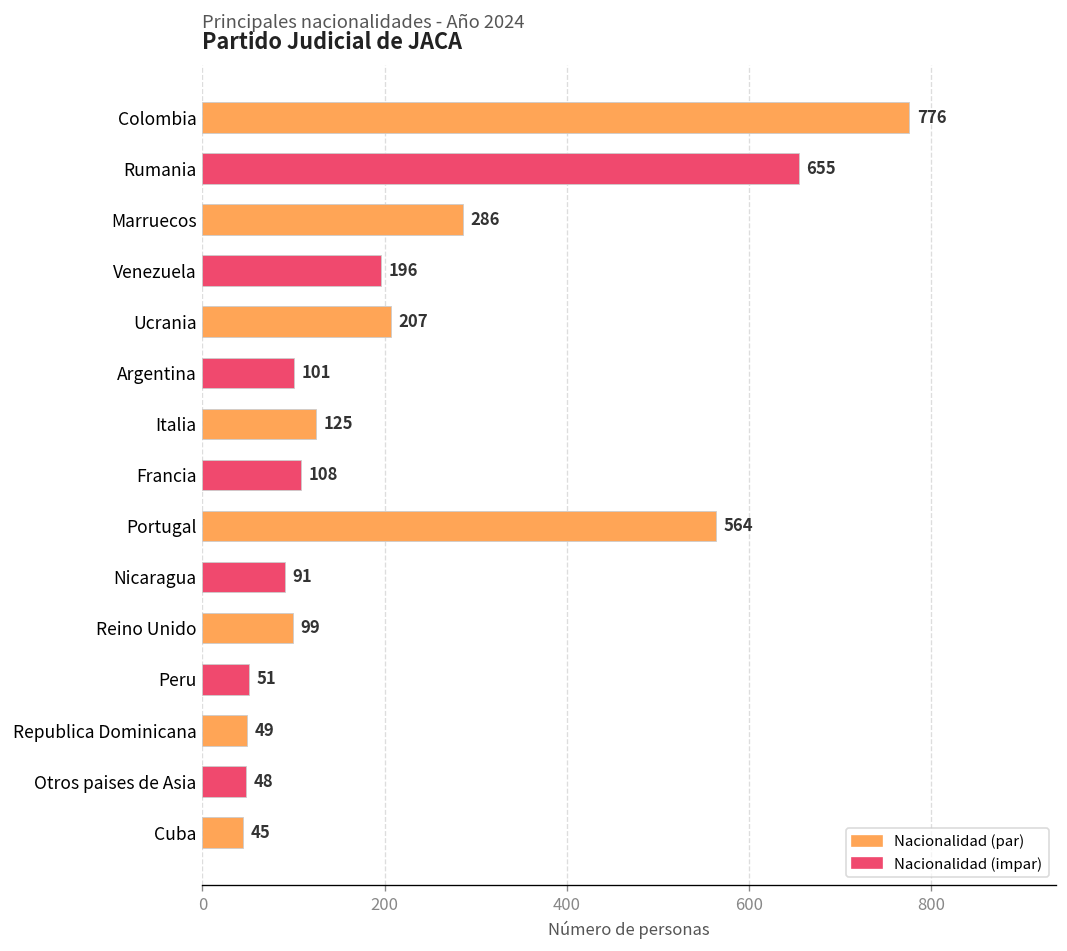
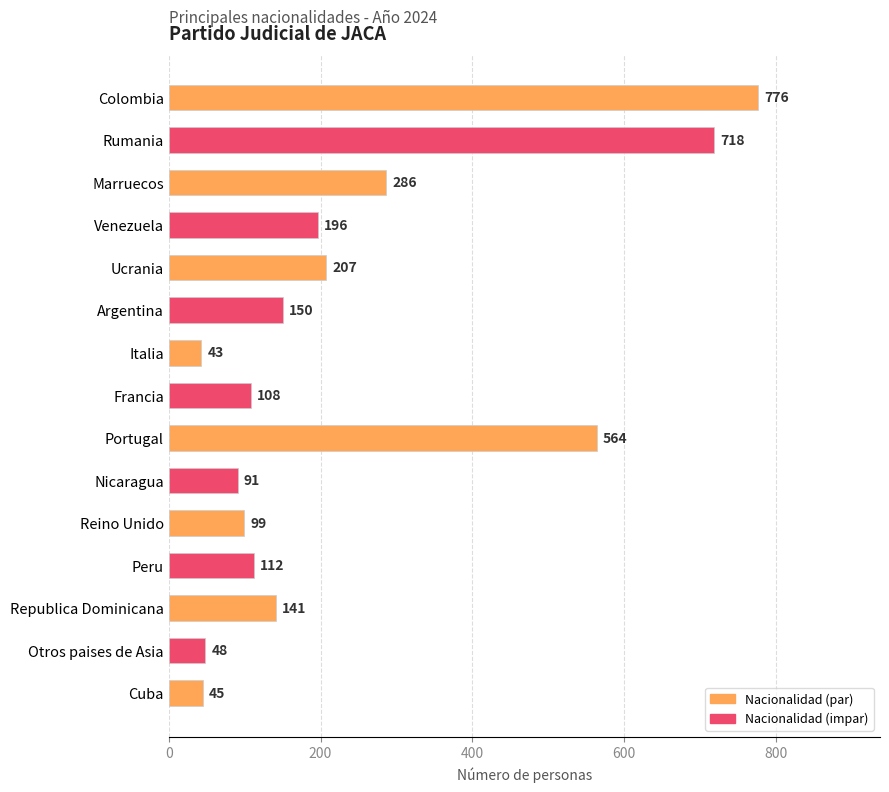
  {
    "Colombia": 776,
-   "Rumania": 655,
+   "Rumania": 718,
    "Marruecos": 286,
    "Venezuela": 196,
    "Ucrania": 207,
-   "Argentina": 101,
-   "Italia": 125,
+   "Argentina": 150,
+   "Italia": 43,
    "Francia": 108,
    "Portugal": 564,
    "Nicaragua": 91,
    "Reino Unido": 99,
-   "Peru": 51,
-   "Republica Dominicana": 49,
+   "Peru": 112,
+   "Republica Dominicana": 141,
    "Otros paises de Asia": 48,
    "Cuba": 45
  }
